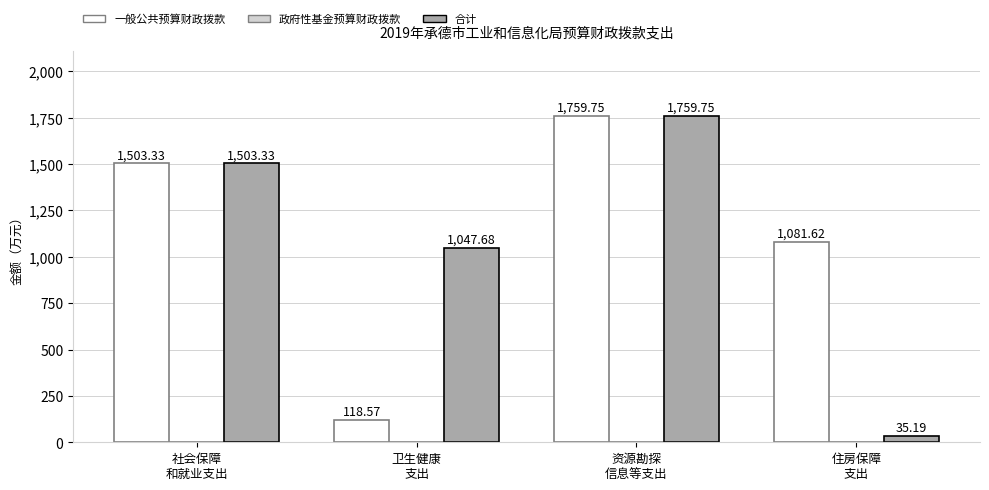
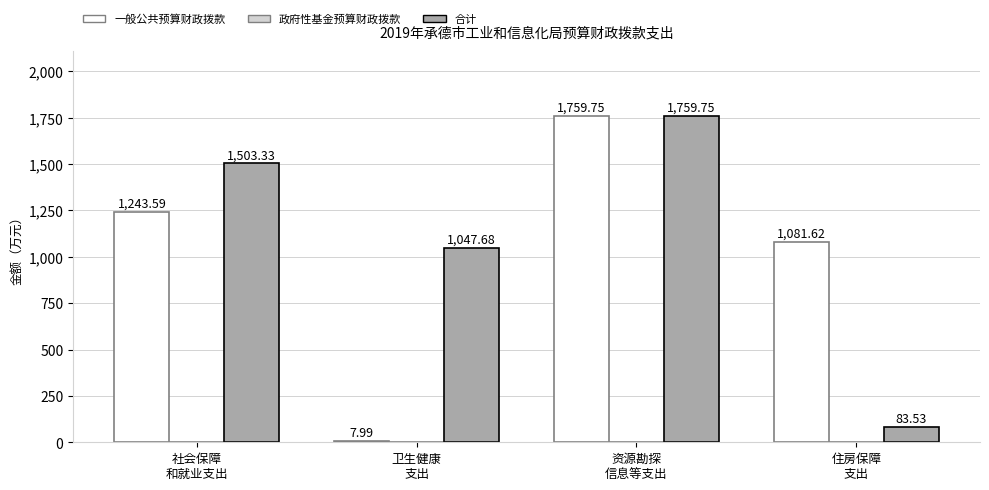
  {
    "一般公共预算财政拨款": {
-     "社会保障 和就业支出": "1,503.33",
-     "卫生健康 支出": "118.57",
+     "社会保障 和就业支出": "1,243.59",
+     "卫生健康 支出": "7.99",
      "资源勘探 信息等支出": "1,759.75",
      "住房保障 支出": "1,081.62"
    },
    "政府性基金预算财政拨款": {
      "社会保障 和就业支出": "0",
      "卫生健康 支出": "0",
      "资源勘探 信息等支出": "0",
      "住房保障 支出": "0"
    },
    "合计": {
      "社会保障 和就业支出": "1,503.33",
      "卫生健康 支出": "1,047.68",
      "资源勘探 信息等支出": "1,759.75",
-     "住房保障 支出": "35.19"
+     "住房保障 支出": "83.53"
    }
  }
